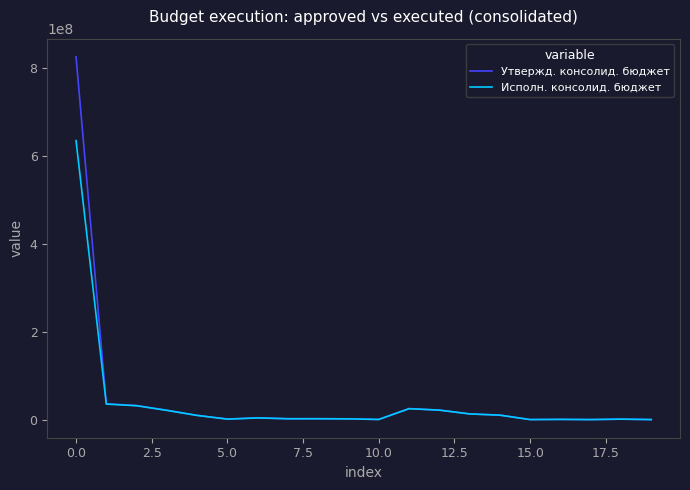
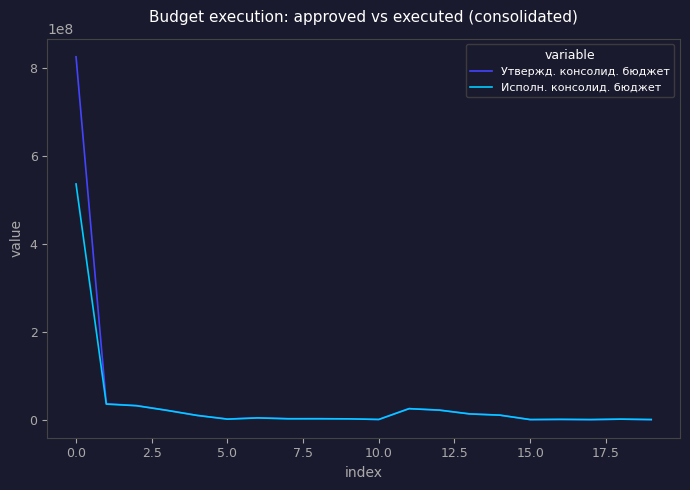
  {
    "Утвержд. консолид. бюджет": {
      "0.0": 830000000
    },
    "Исполн. консолид. бюджет": {
-     "0.0": 640000000
+     "0.0": 540000000
    }
  }
